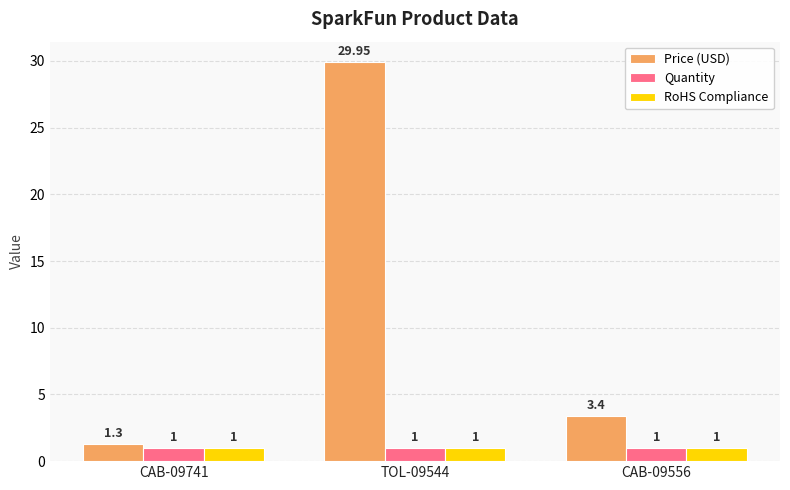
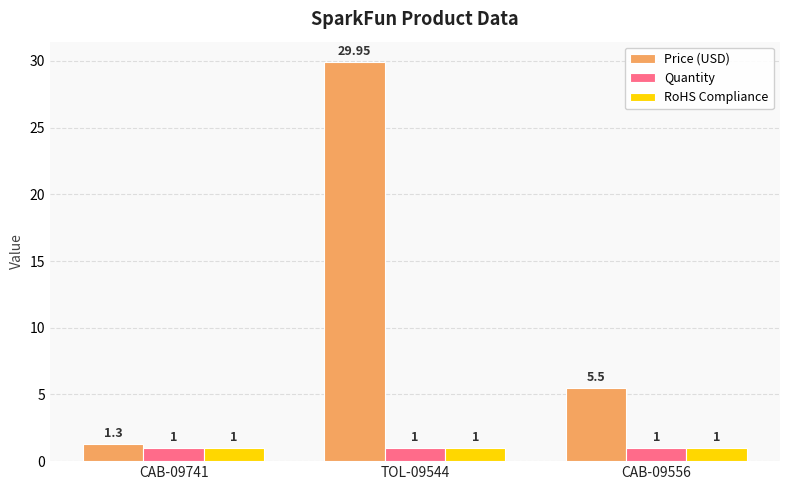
  {
    "Price (USD)": {
      "CAB-09741": 1.3,
      "TOL-09544": 29.95,
-     "CAB-09556": 3.4
+     "CAB-09556": 5.5
    },
    "Quantity": {
      "CAB-09741": 1,
      "TOL-09544": 1,
      "CAB-09556": 1
    },
    "RoHS Compliance": {
      "CAB-09741": 1,
      "TOL-09544": 1,
      "CAB-09556": 1
    }
  }
